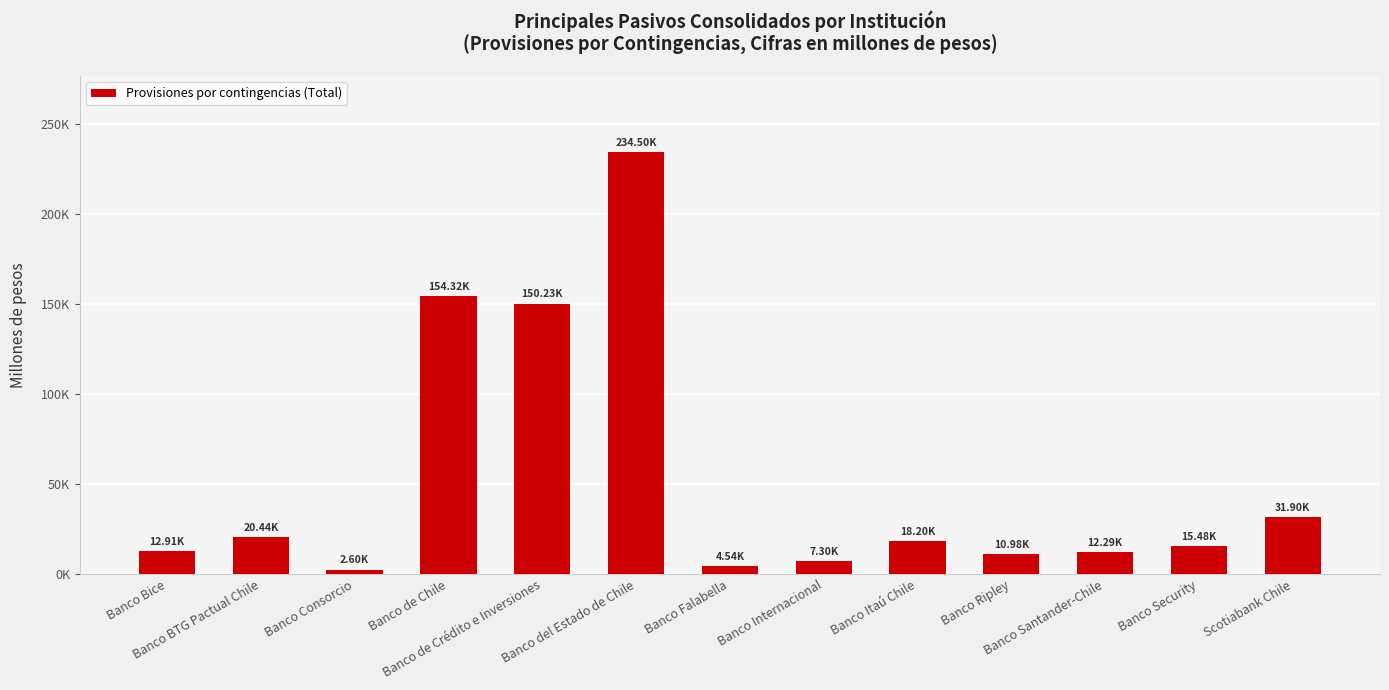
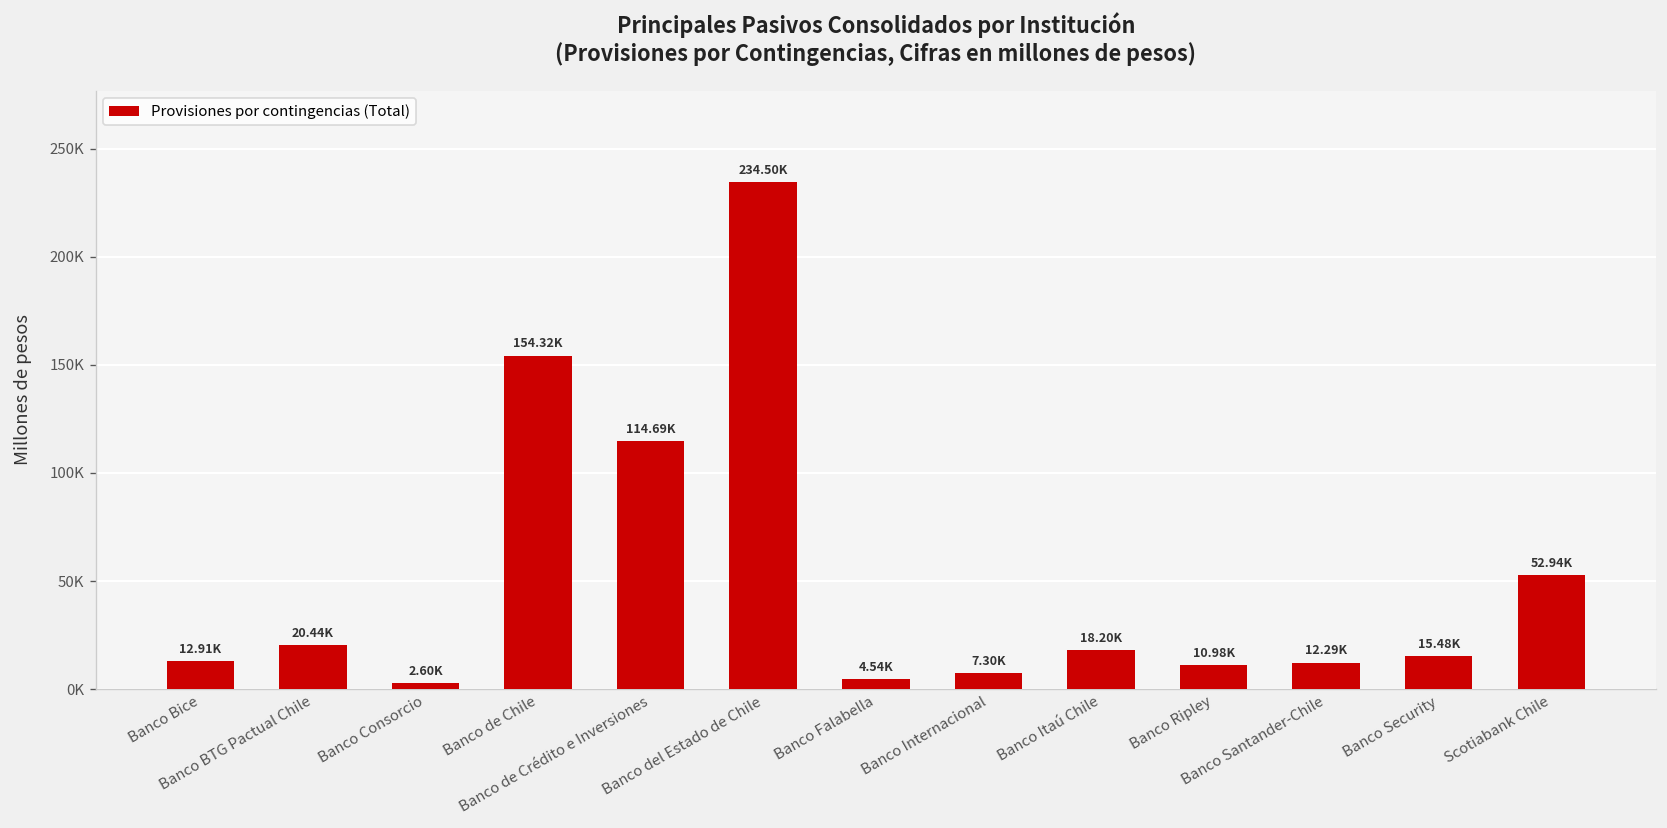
  {
    "Banco Bice": "12.91K",
    "Banco BTG Pactual Chile": "20.44K",
    "Banco Consorcio": "2.60K",
    "Banco de Chile": "154.32K",
-   "Banco de Crédito e Inversiones": "150.23K",
+   "Banco de Crédito e Inversiones": "114.69K",
    "Banco del Estado de Chile": "234.50K",
    "Banco Falabella": "4.54K",
    "Banco Internacional": "7.30K",
    "Banco Itaú Chile": "18.20K",
    "Banco Ripley": "10.98K",
    "Banco Santander-Chile": "12.29K",
    "Banco Security": "15.48K",
-   "Scotiabank Chile": "31.90K"
+   "Scotiabank Chile": "52.94K"
  }
